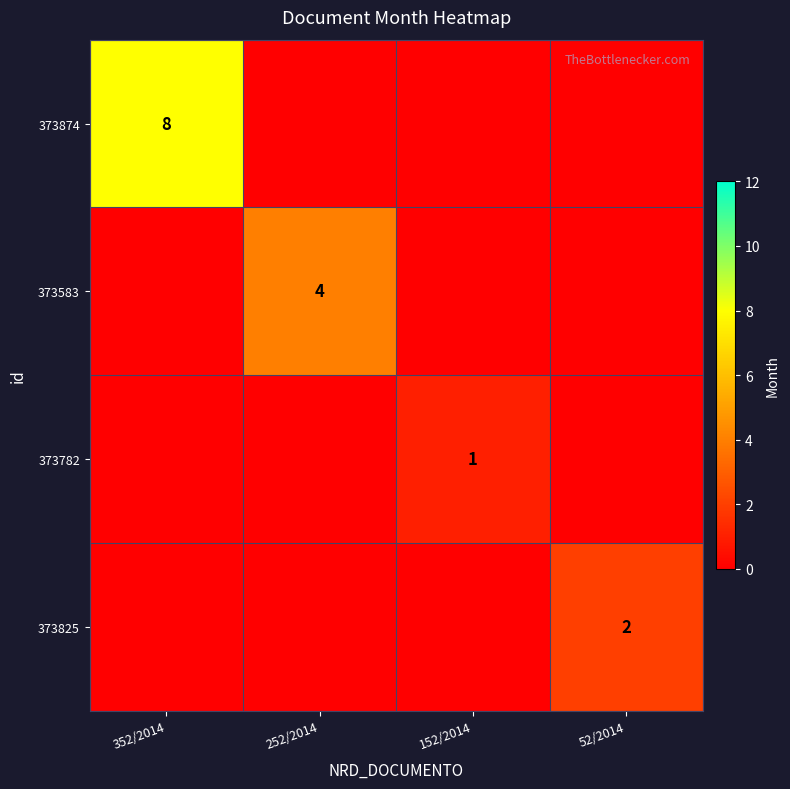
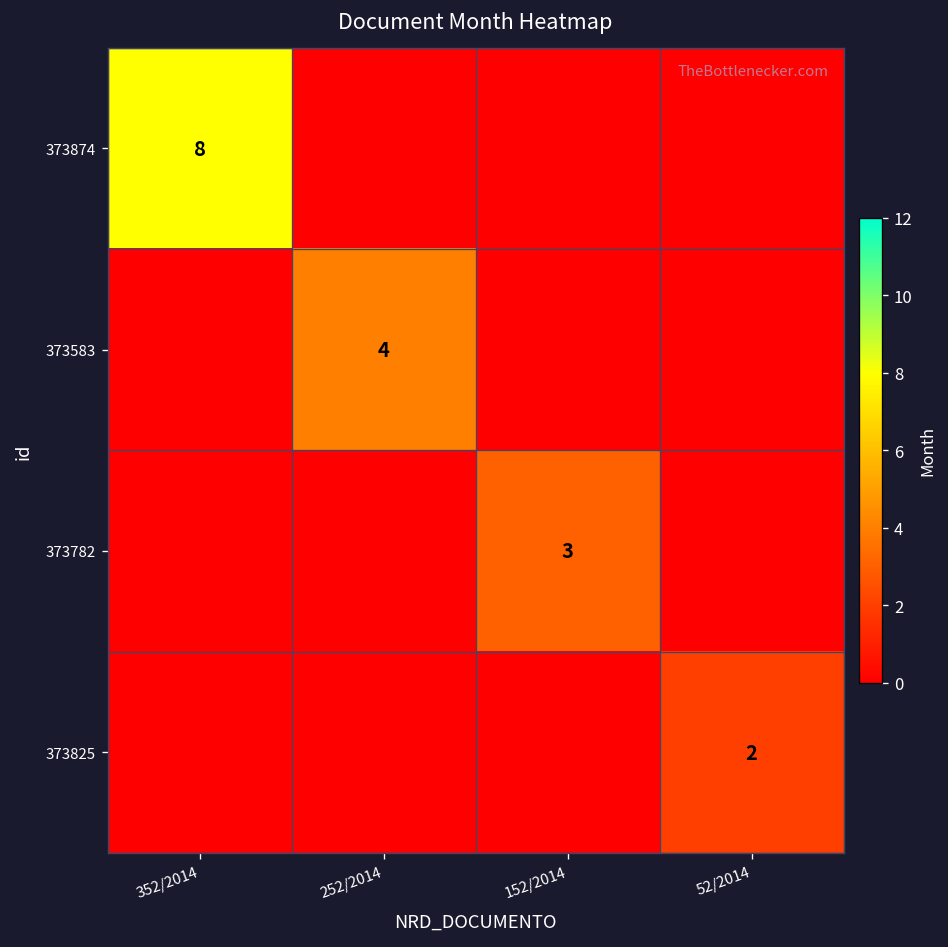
  {
    "373874": {
      "352/2014": 8
    },
    "373583": {
      "252/2014": 4
    },
    "373782": {
-     "152/2014": 1
+     "152/2014": 3
    },
    "373825": {
      "52/2014": 2
    }
  }
